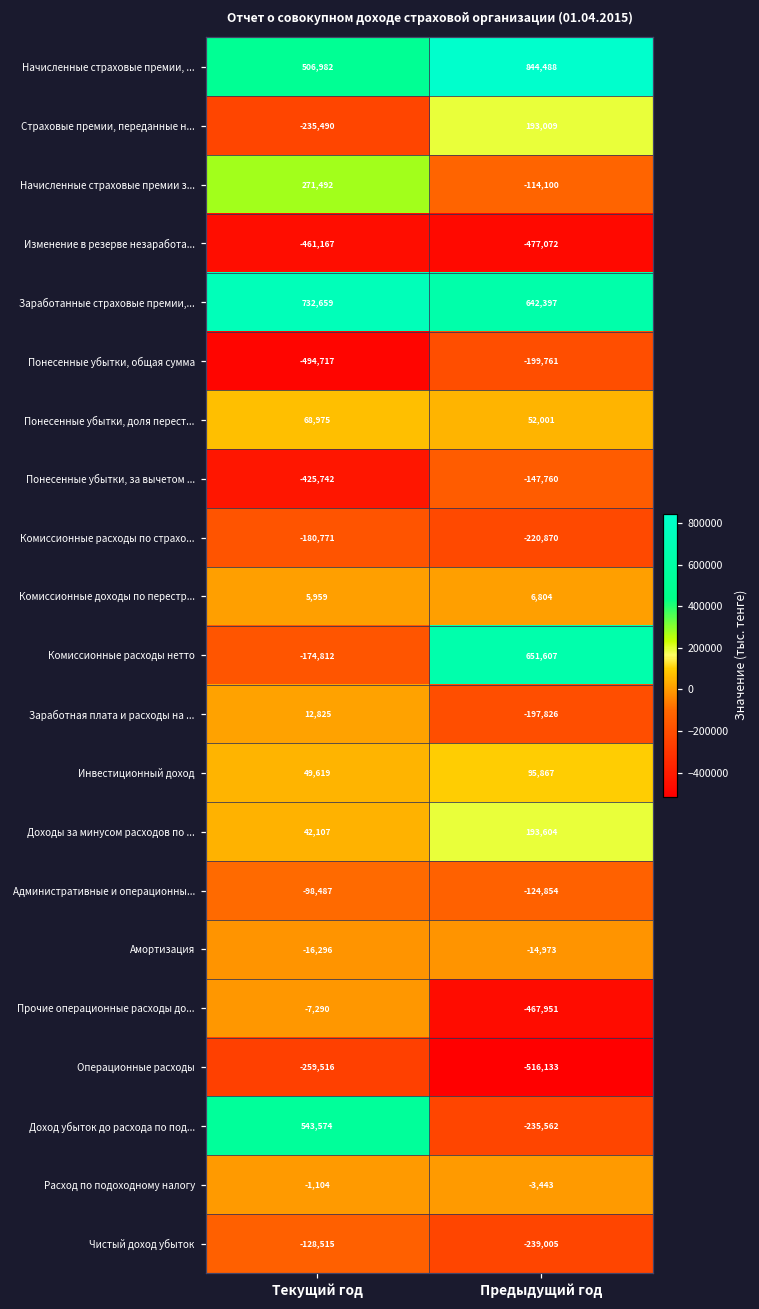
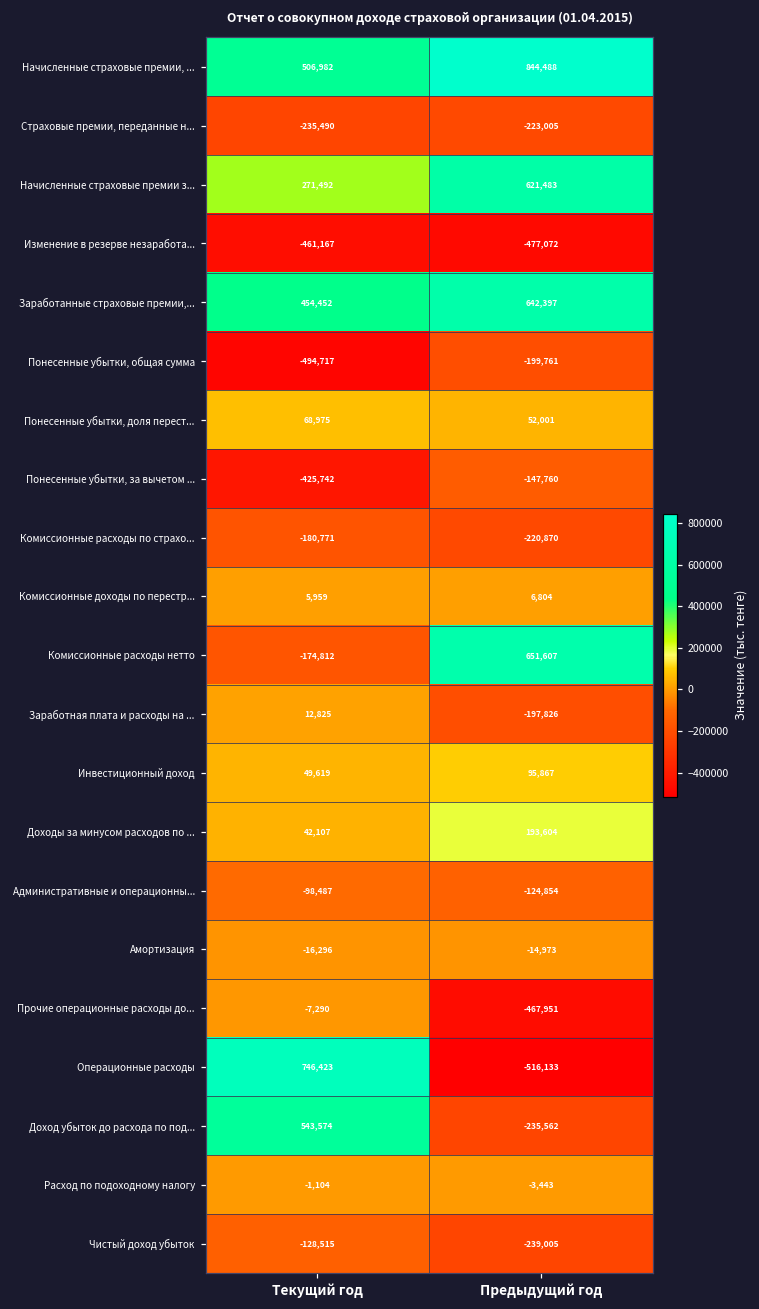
  {
    "Начисленные страховые премии, ...": {
      "Текущий год": "506,982",
      "Предыдущий год": "844,488"
    },
    "Страховые премии, переданные н...": {
      "Текущий год": "-235,490",
-     "Предыдущий год": "193,009"
+     "Предыдущий год": "-223,005"
    },
    "Начисленные страховые премии з...": {
      "Текущий год": "271,492",
-     "Предыдущий год": "-114,100"
+     "Предыдущий год": "621,483"
    },
    "Изменение в резерве незаработа...": {
      "Текущий год": "-461,167",
      "Предыдущий год": "-477,072"
    },
    "Заработанные страховые премии,...": {
-     "Текущий год": "732,659",
+     "Текущий год": "454,452",
      "Предыдущий год": "642,397"
    },
    "Понесенные убытки, общая сумма": {
      "Текущий год": "-494,717",
      "Предыдущий год": "-199,761"
    },
    "Понесенные убытки, доля перест...": {
      "Текущий год": "68,975",
      "Предыдущий год": "52,001"
    },
    "Понесенные убытки, за вычетом ...": {
      "Текущий год": "-425,742",
      "Предыдущий год": "-147,760"
    },
    "Комиссионные расходы по страхо...": {
      "Текущий год": "-180,771",
      "Предыдущий год": "-220,870"
    },
    "Комиссионные доходы по перестр...": {
      "Текущий год": "5,959",
      "Предыдущий год": "6,804"
    },
    "Комиссионные расходы нетто": {
      "Текущий год": "-174,812",
      "Предыдущий год": "651,607"
    },
    "Заработная плата и расходы на ...": {
      "Текущий год": "12,825",
      "Предыдущий год": "-197,826"
    },
    "Инвестиционный доход": {
      "Текущий год": "49,619",
      "Предыдущий год": "95,867"
    },
    "Доходы за минусом расходов по ...": {
      "Текущий год": "42,107",
      "Предыдущий год": "193,604"
    },
    "Административные и операционны...": {
      "Текущий год": "-98,487",
      "Предыдущий год": "-124,854"
    },
    "Амортизация": {
      "Текущий год": "-16,296",
      "Предыдущий год": "-14,973"
    },
    "Прочие операционные расходы до...": {
      "Текущий год": "-7,290",
      "Предыдущий год": "-467,951"
    },
    "Операционные расходы": {
-     "Текущий год": "-259,516",
+     "Текущий год": "746,423",
      "Предыдущий год": "-516,133"
    },
    "Доход убыток до расхода по под...": {
      "Текущий год": "543,574",
      "Предыдущий год": "-235,562"
    },
    "Расход по подоходному налогу": {
      "Текущий год": "-1,104",
      "Предыдущий год": "-3,443"
    },
    "Чистый доход убыток": {
      "Текущий год": "-128,515",
      "Предыдущий год": "-239,005"
    }
  }
